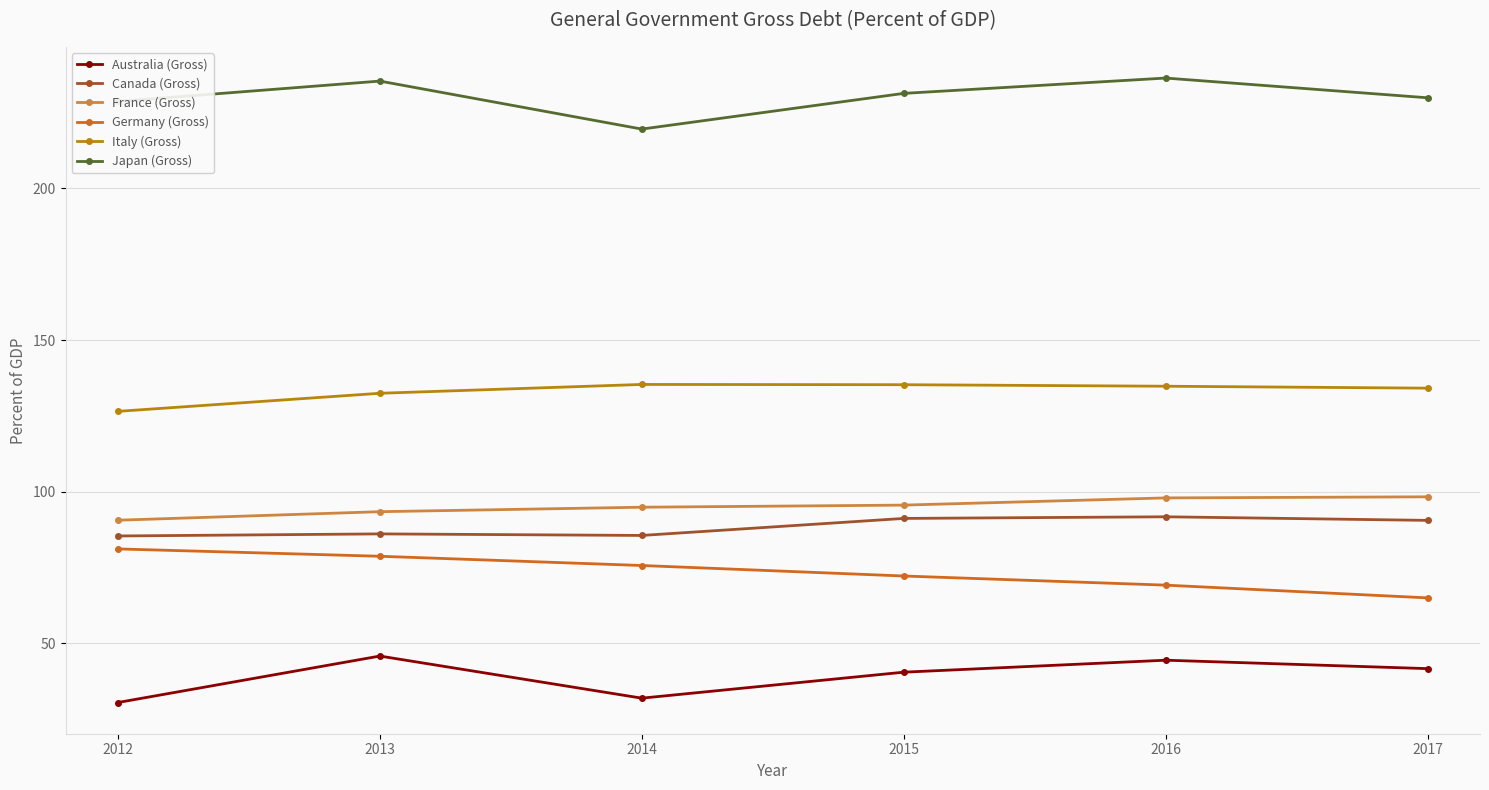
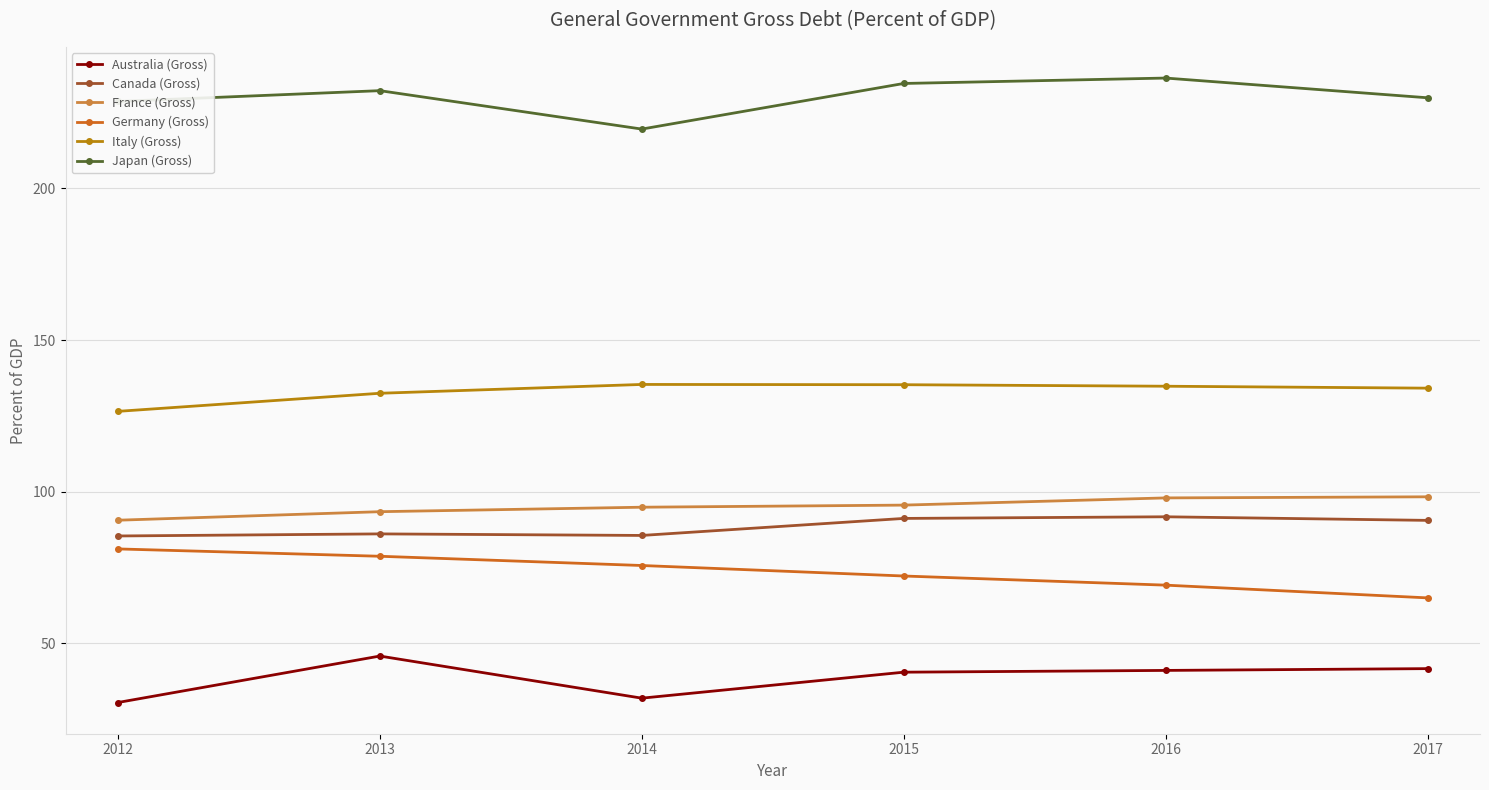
  {
    "Australia (Gross)": {
      "2012": 30,
      "2013": 46,
      "2014": 32,
      "2015": 40,
-     "2016": 44,
+     "2016": 41,
      "2017": 42
    },
    "Japan (Gross)": {
-     "2013": 235,
+     "2013": 232,
      "2014": 220,
-     "2015": 231,
+     "2015": 235,
      "2016": 236,
      "2017": 230
    }
  }
